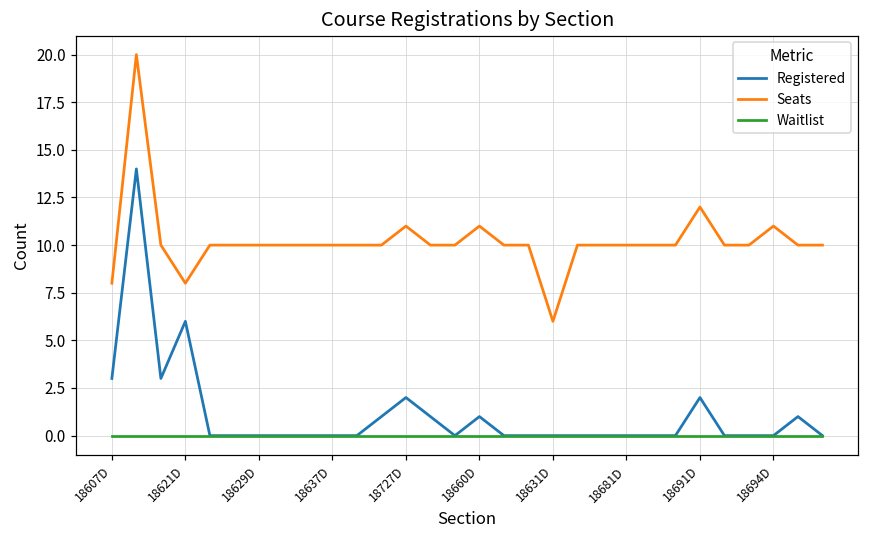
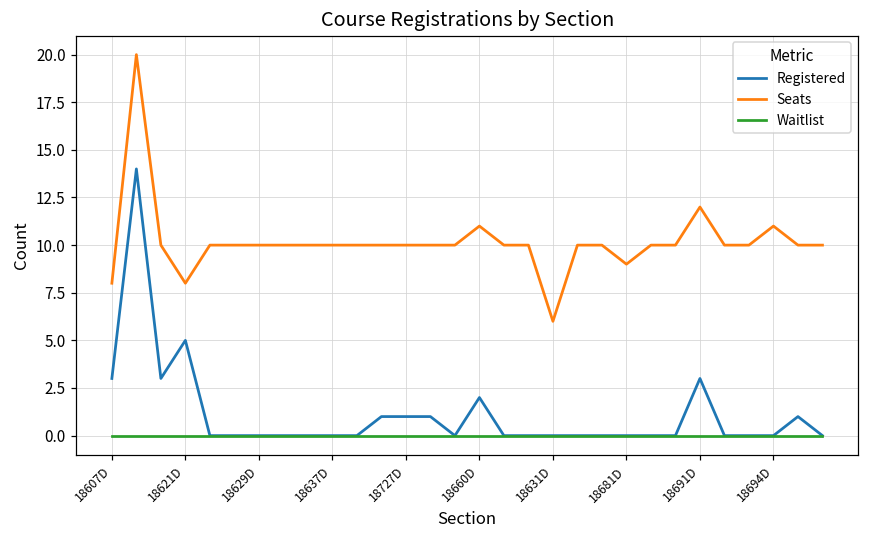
  {
    "Registered": {
      "18607D": 3,
-     "18621D": 6,
-     "18727D": 2,
-     "18660D": 1,
-     "18691D": 2
+     "18621D": 5,
+     "18727D": 1,
+     "18660D": 2,
+     "18691D": 3
    },
    "Seats": {
      "18607D": 8,
      "18621D": 8,
      "18629D": 10,
      "18637D": 10,
-     "18727D": 11,
+     "18727D": 10,
      "18660D": 11,
      "18631D": 6,
-     "18681D": 10,
+     "18681D": 9,
      "18691D": 12,
      "18694D": 11
    },
    "Waitlist": {
      "18607D": 0,
      "18621D": 0,
      "18727D": 0,
      "18660D": 0,
      "18691D": 0
    }
  }
